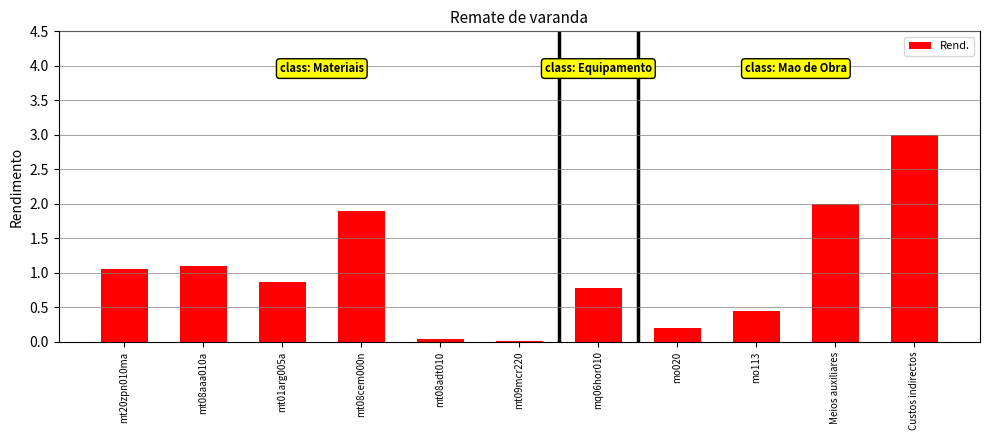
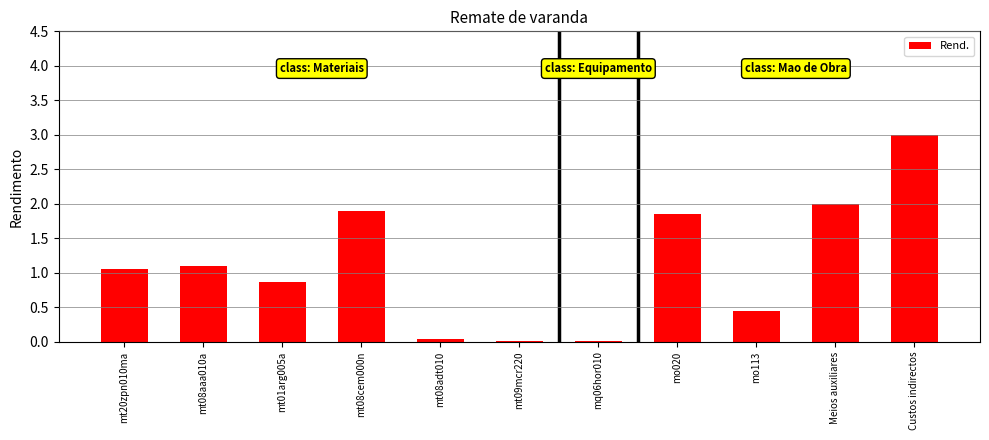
  {
    "mt20zpn010ma": 1.1,
    "mt08aaa010a": 1.1,
    "mt01arg005a": 0.9,
    "mt08cem000n": 1.9,
    "mt08adt010": 0.0,
-   "mq06hor010": 0.8,
-   "mo020": 0.2,
+   "mq06hor010": 0.0,
+   "mo020": 1.9,
    "mo113": 0.5,
    "Meios auxiliares": 2.0,
    "Custos indirectos": 3.0
  }
